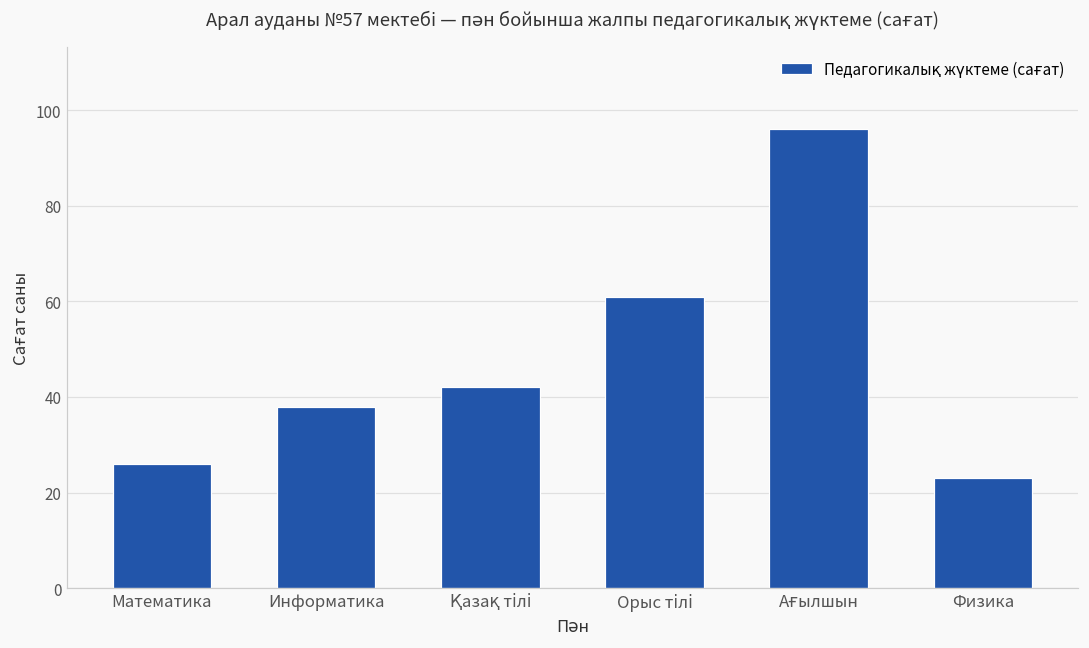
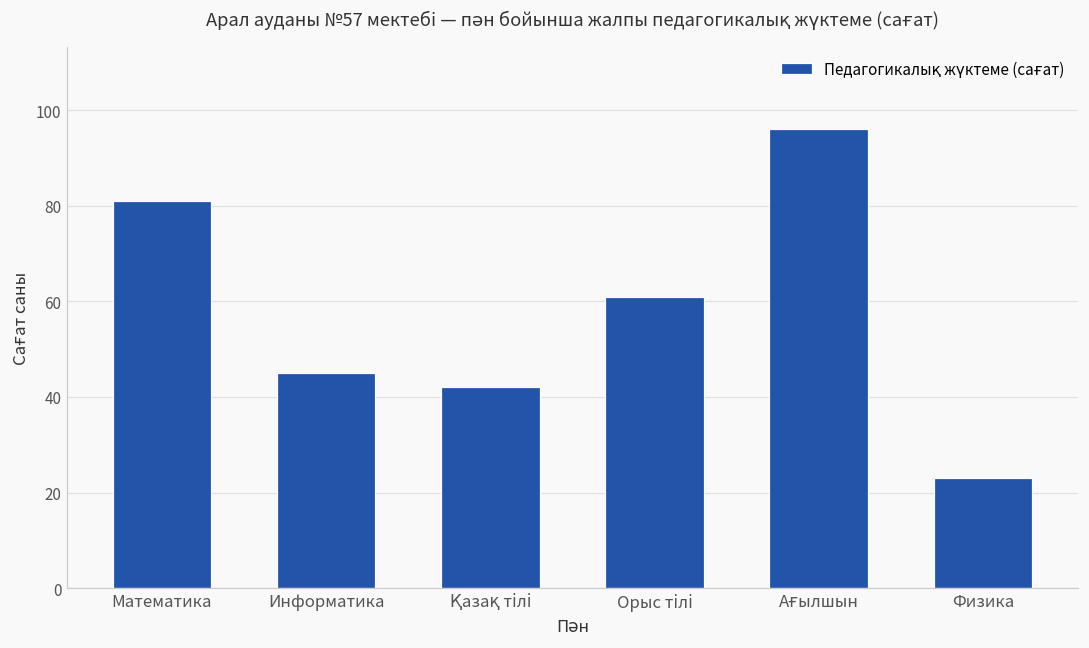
  {
-   "Математика": 26,
-   "Информатика": 38,
+   "Математика": 81,
+   "Информатика": 45,
    "Қазақ тілі": 42,
    "Орыс тілі": 61,
    "Ағылшын": 96,
    "Физика": 23
  }
